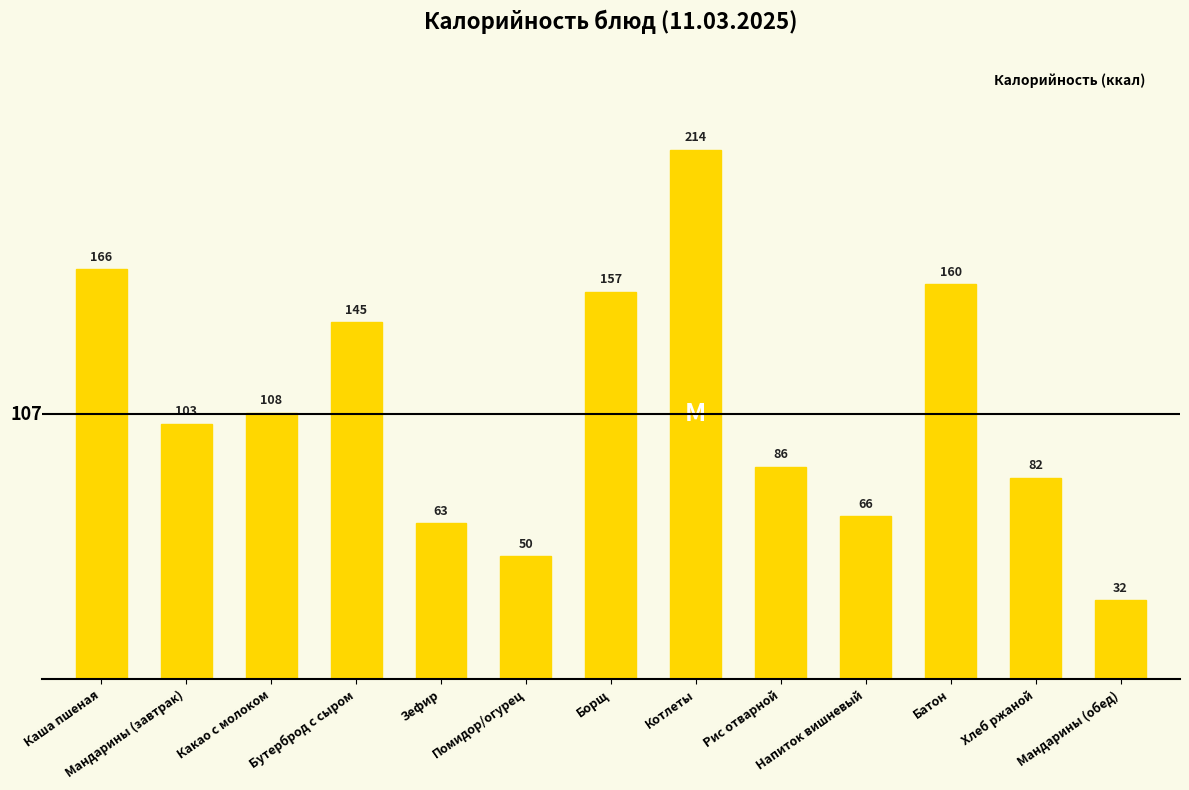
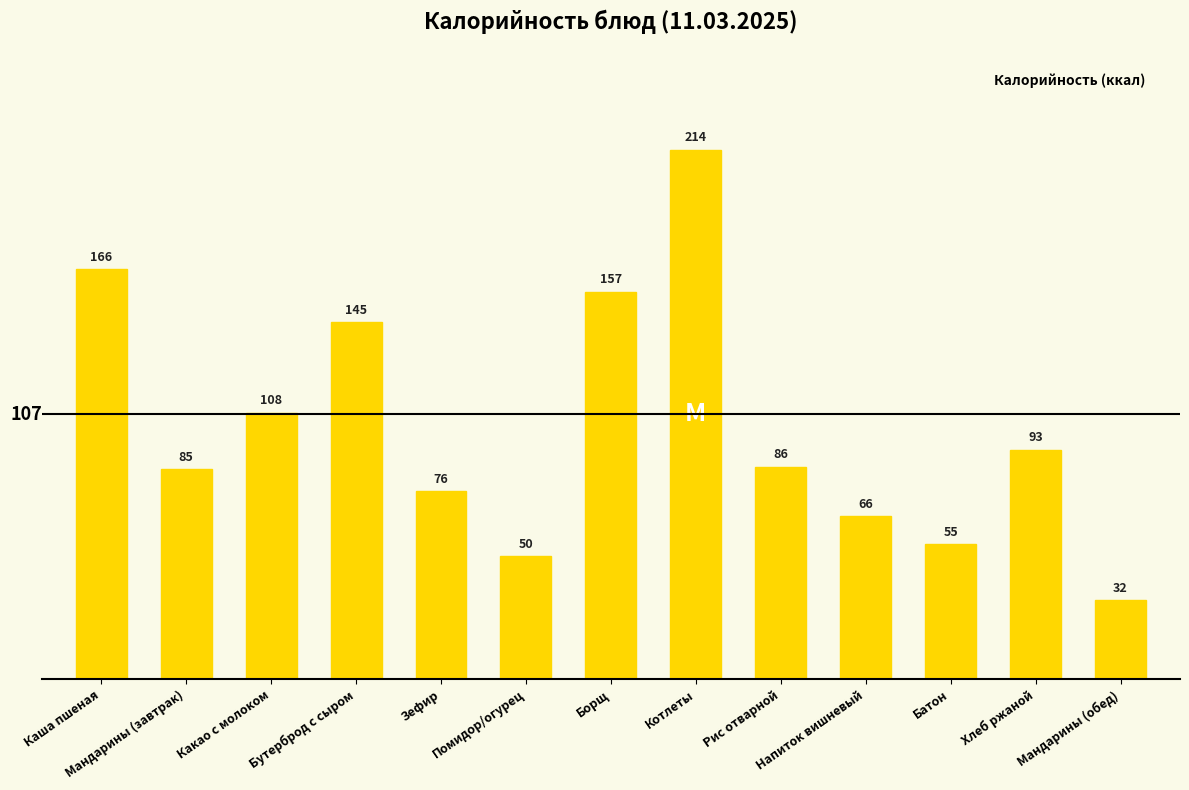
  {
    "Каша пшеная": 166,
-   "Мандарины (завтрак)": 103,
+   "Мандарины (завтрак)": 85,
    "Какао с молоком": 108,
    "Бутерброд с сыром": 145,
-   "Зефир": 63,
+   "Зефир": 76,
    "Помидор/огурец": 50,
    "Борщ": 157,
    "Котлеты": 214,
    "Рис отварной": 86,
    "Напиток вишневый": 66,
-   "Батон": 160,
-   "Хлеб ржаной": 82,
+   "Батон": 55,
+   "Хлеб ржаной": 93,
    "Мандарины (обед)": 32
  }
